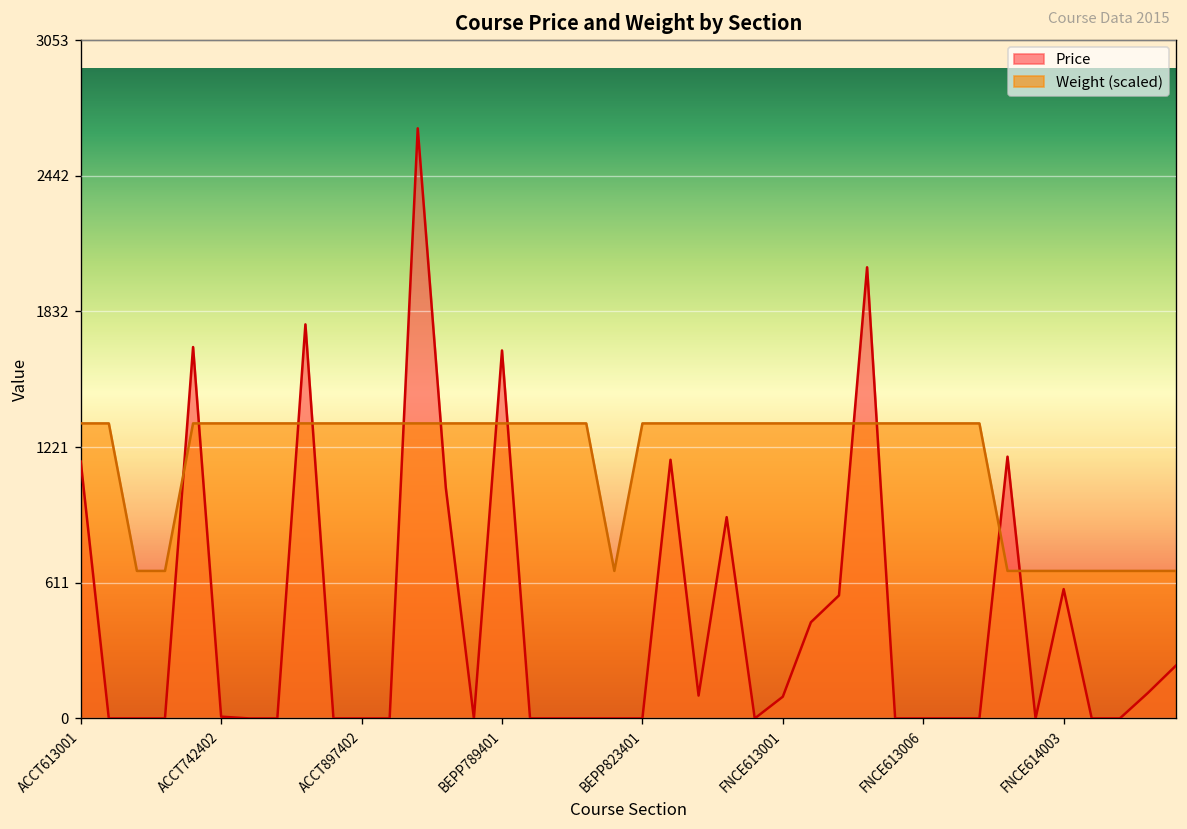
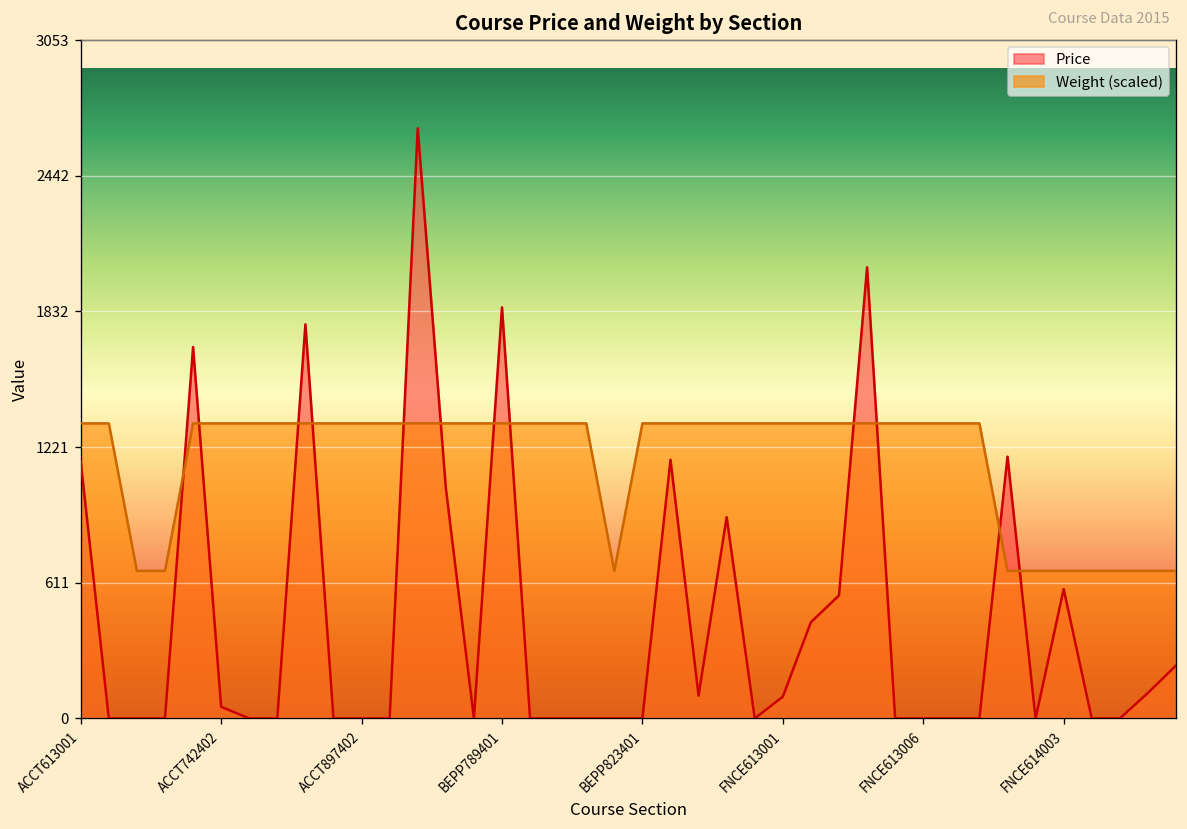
  {
    "Price": {
      "ACCT613001": 1160,
-     "ACCT742402": 10,
+     "ACCT742402": 50,
      "ACCT897402": 0,
-     "BEPP789401": 1660,
+     "BEPP789401": 1850,
      "BEPP823401": 0,
      "FNCE613001": 100,
      "FNCE613006": 0,
      "FNCE614003": 580
    }
  }
